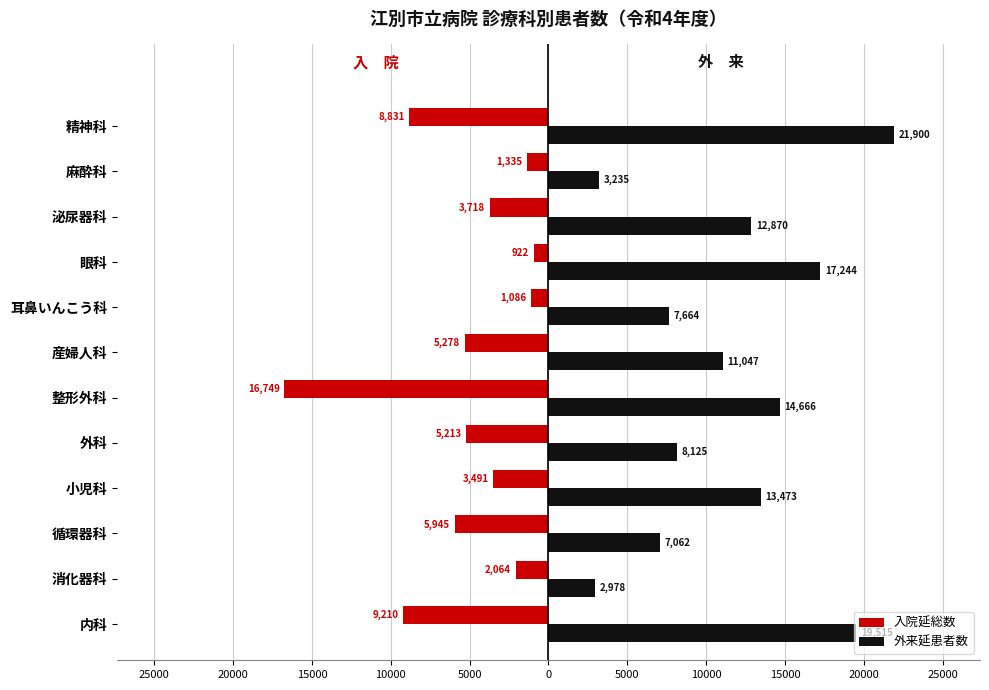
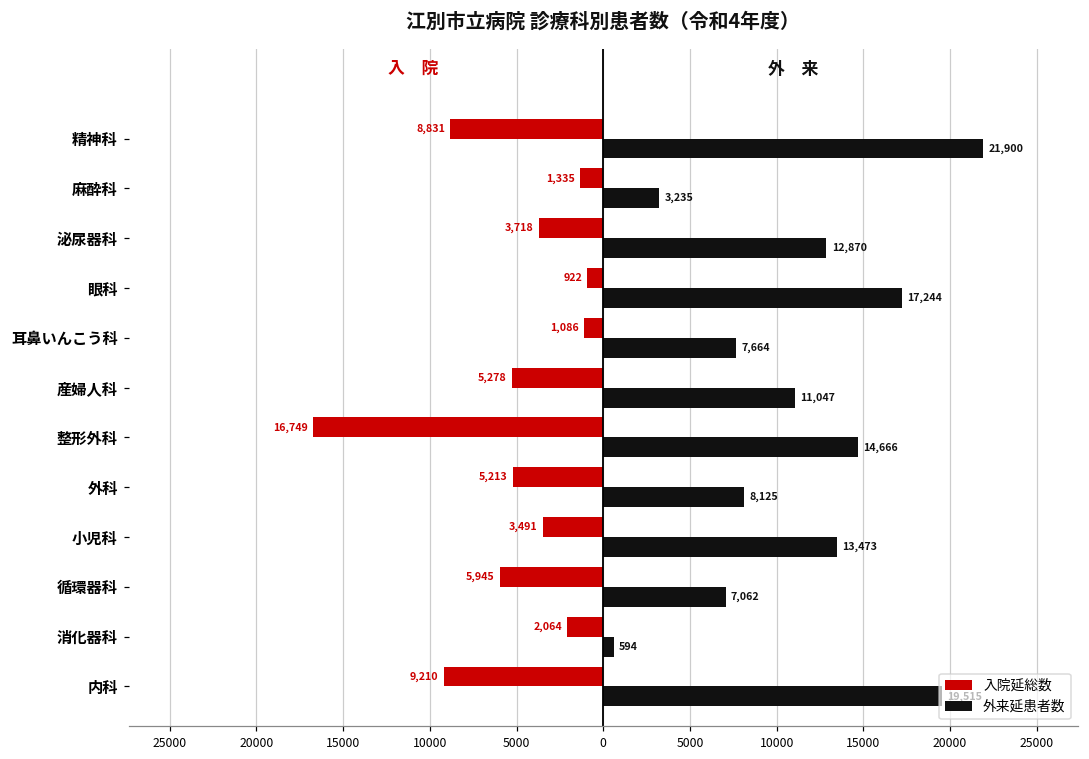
  {
    "外来延患者数": {
      "精神科": "21,900",
      "麻酔科": "3,235",
      "泌尿器科": "12,870",
      "眼科": "17,244",
      "耳鼻いんこう科": "7,664",
      "産婦人科": "11,047",
      "整形外科": "14,666",
      "外科": "8,125",
      "小児科": "13,473",
      "循環器科": "7,062",
-     "消化器科": "2,978"
+     "消化器科": "594"
    }
  }
